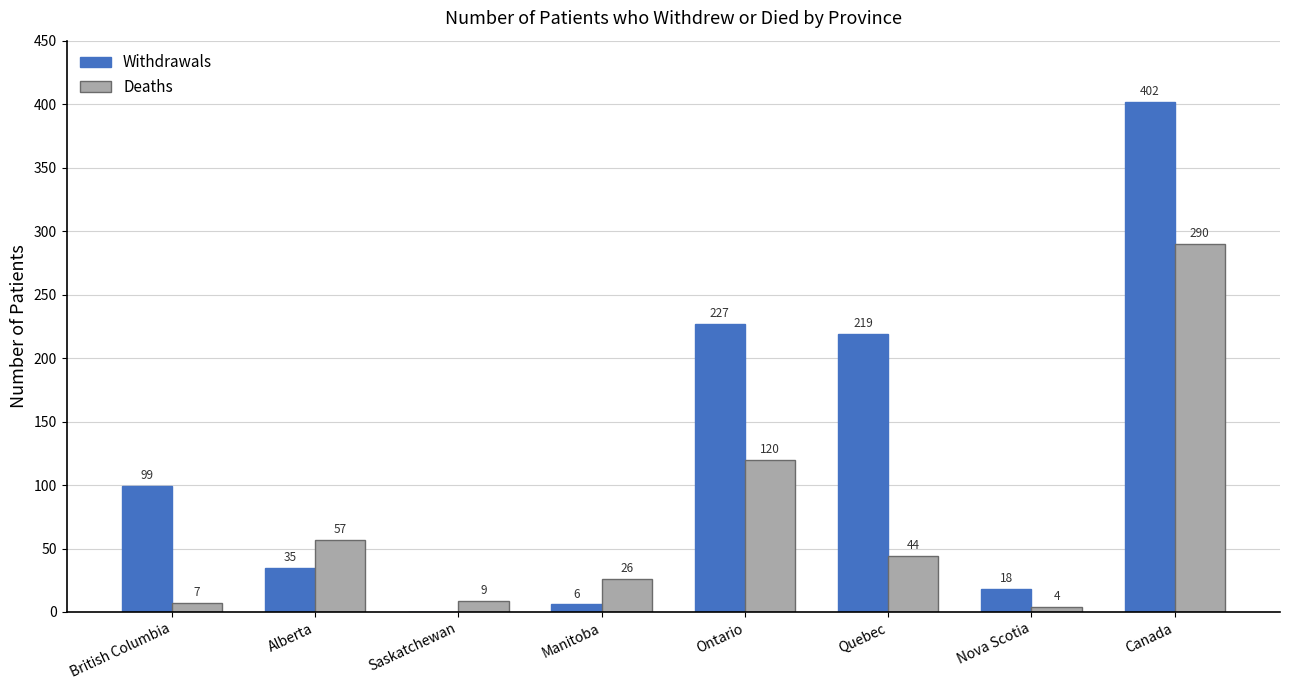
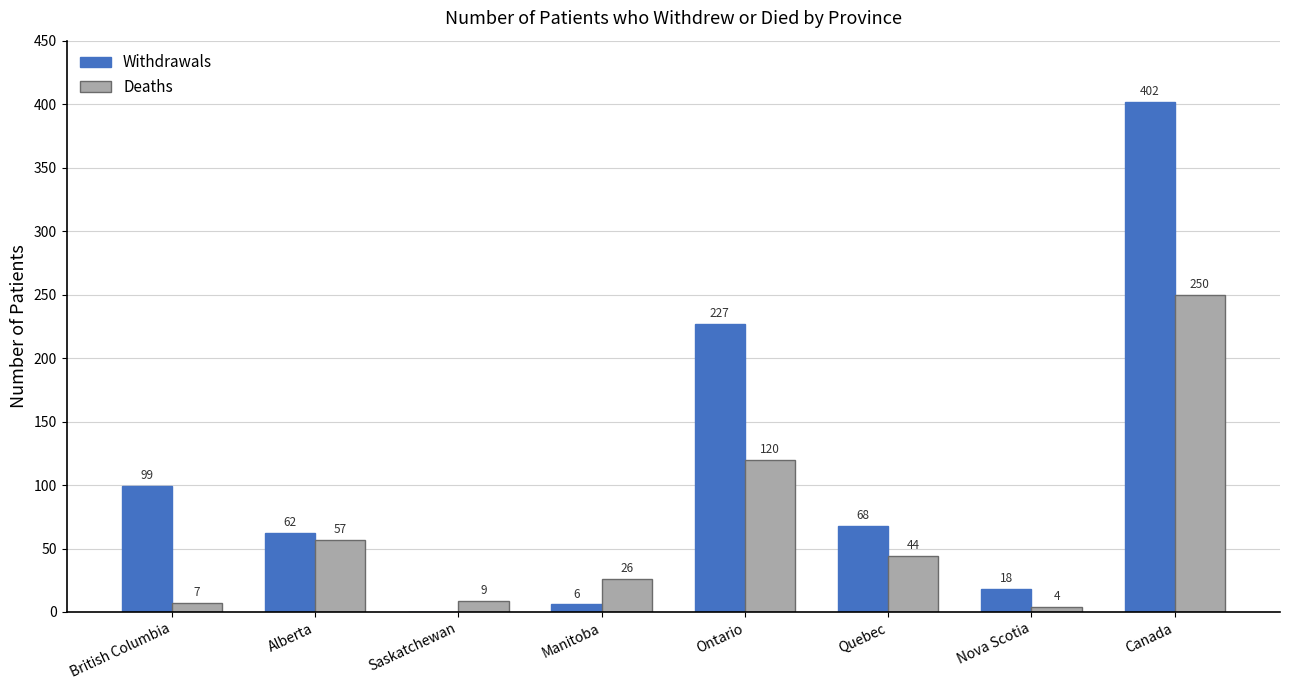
  {
    "Withdrawals": {
      "British Columbia": 99,
-     "Alberta": 35,
+     "Alberta": 62,
      "Manitoba": 6,
      "Ontario": 227,
-     "Quebec": 219,
+     "Quebec": 68,
      "Nova Scotia": 18,
      "Canada": 402
    },
    "Deaths": {
      "British Columbia": 7,
      "Alberta": 57,
      "Saskatchewan": 9,
      "Manitoba": 26,
      "Ontario": 120,
      "Quebec": 44,
      "Nova Scotia": 4,
-     "Canada": 290
+     "Canada": 250
    }
  }
